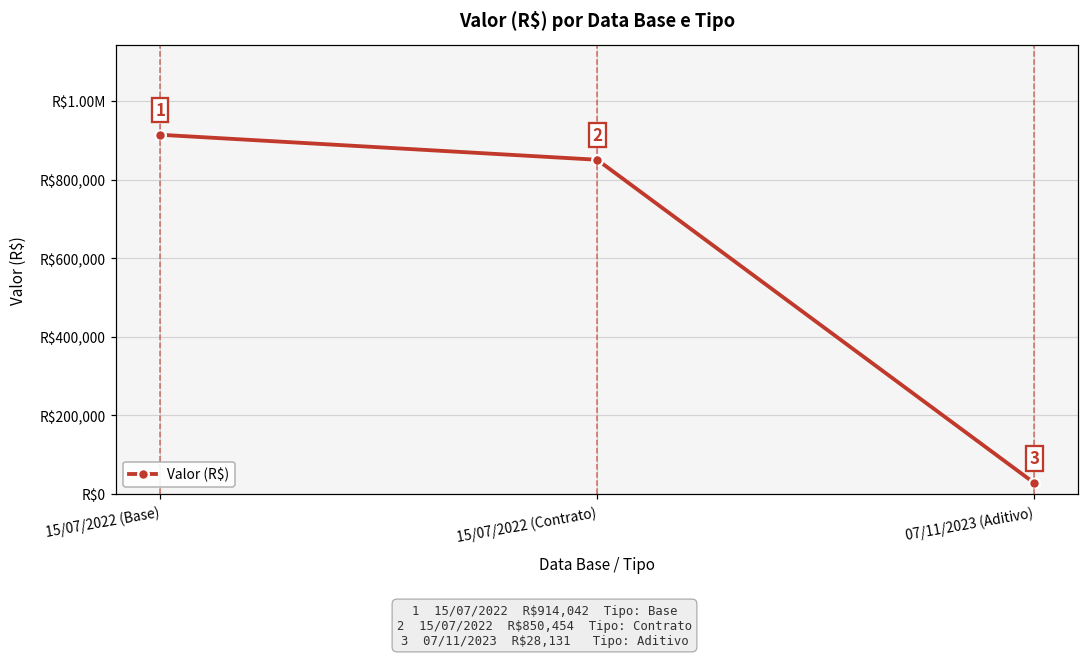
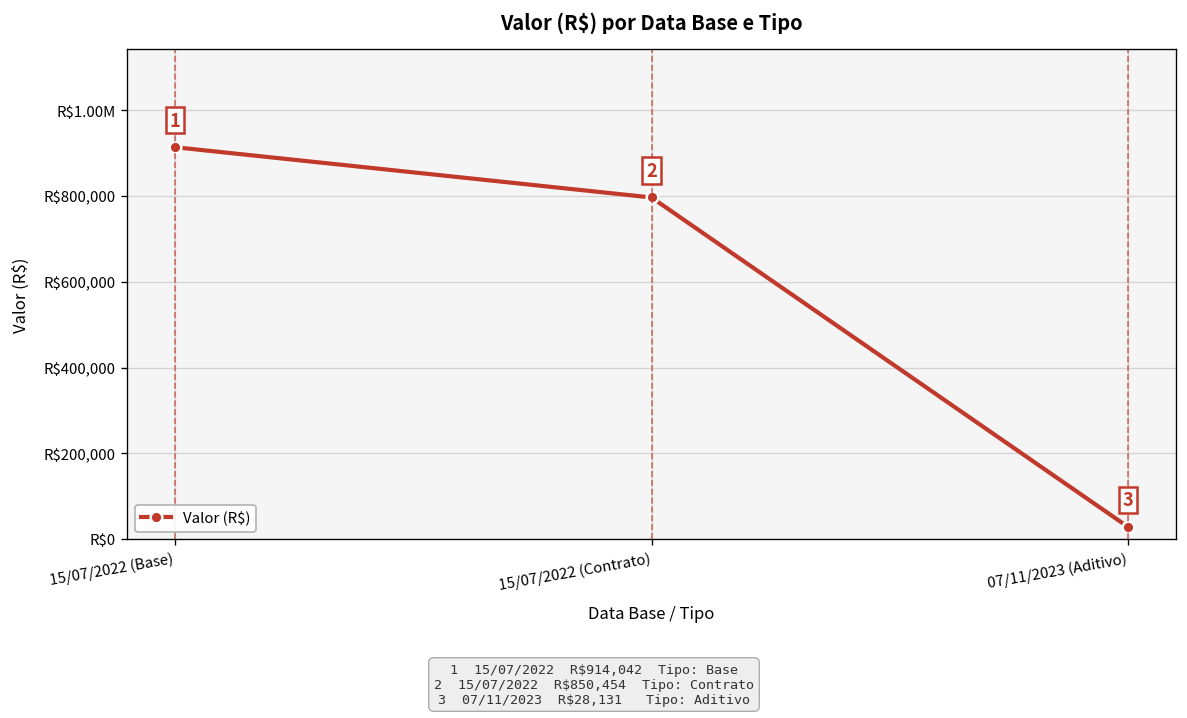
  {
-   "15/07/2022 (Contrato)": "R$850,000"
+   "15/07/2022 (Contrato)": "R$800,000"
  }
